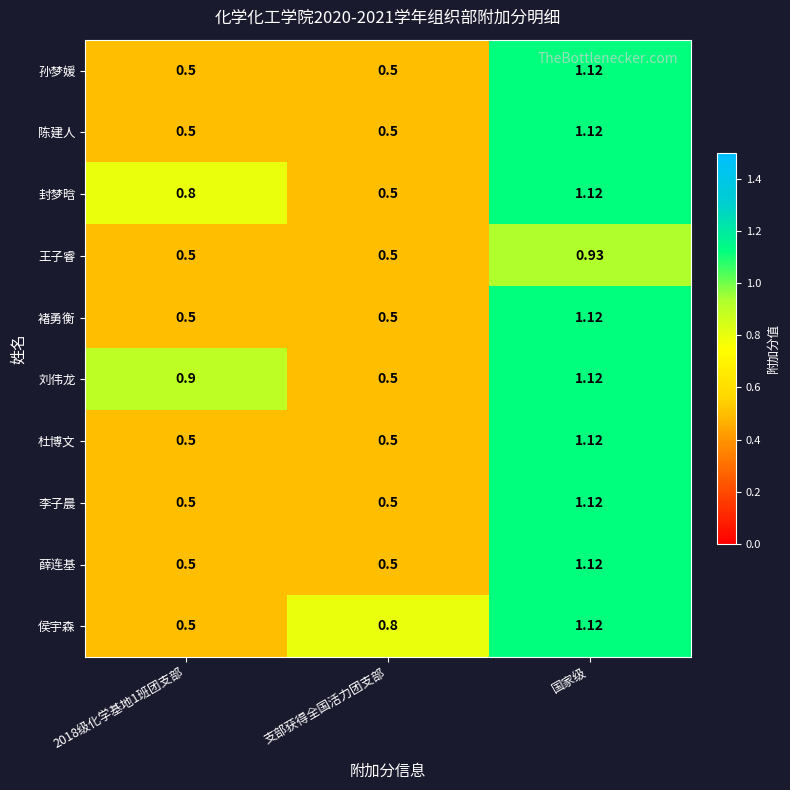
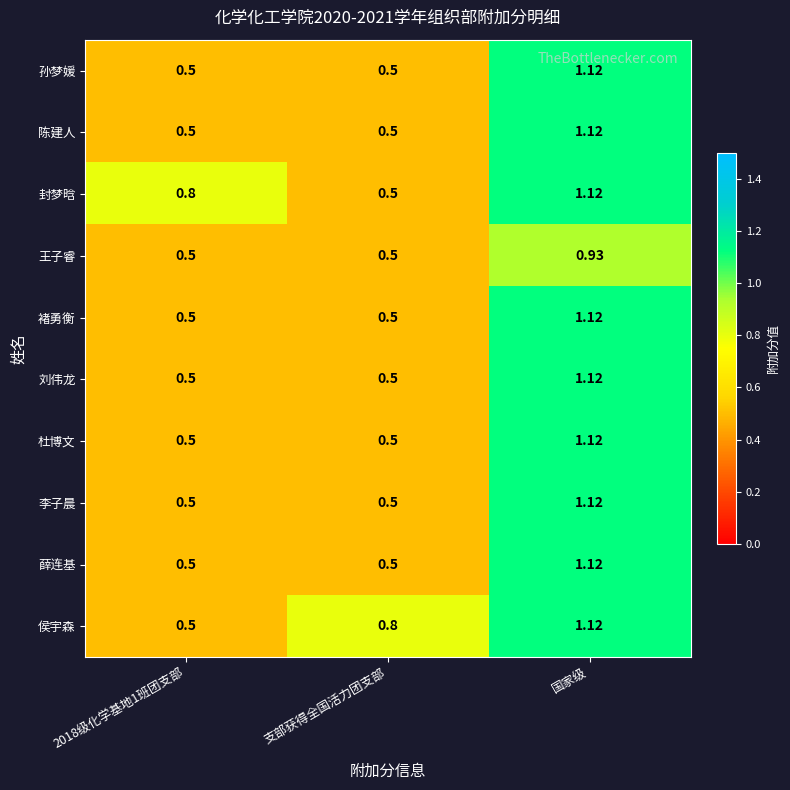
  {
    "孙梦媛": {
      "2018级化学基地1班团支部": 0.5,
      "支部获得全国活力团支部": 0.5
    },
    "陈建人": {
      "2018级化学基地1班团支部": 0.5,
      "支部获得全国活力团支部": 0.5,
      "国家级": 1.12
    },
    "封梦晗": {
      "2018级化学基地1班团支部": 0.8,
      "支部获得全国活力团支部": 0.5,
      "国家级": 1.12
    },
    "王子睿": {
      "2018级化学基地1班团支部": 0.5,
      "支部获得全国活力团支部": 0.5,
      "国家级": 0.93
    },
    "褚勇衡": {
      "2018级化学基地1班团支部": 0.5,
      "支部获得全国活力团支部": 0.5,
      "国家级": 1.12
    },
    "刘伟龙": {
-     "2018级化学基地1班团支部": 0.9,
+     "2018级化学基地1班团支部": 0.5,
      "支部获得全国活力团支部": 0.5,
      "国家级": 1.12
    },
    "杜博文": {
      "2018级化学基地1班团支部": 0.5,
      "支部获得全国活力团支部": 0.5,
      "国家级": 1.12
    },
    "李子晨": {
      "2018级化学基地1班团支部": 0.5,
      "支部获得全国活力团支部": 0.5,
      "国家级": 1.12
    },
    "薛连基": {
      "2018级化学基地1班团支部": 0.5,
      "支部获得全国活力团支部": 0.5,
      "国家级": 1.12
    },
    "侯宇森": {
      "2018级化学基地1班团支部": 0.5,
      "支部获得全国活力团支部": 0.8,
      "国家级": 1.12
    }
  }
